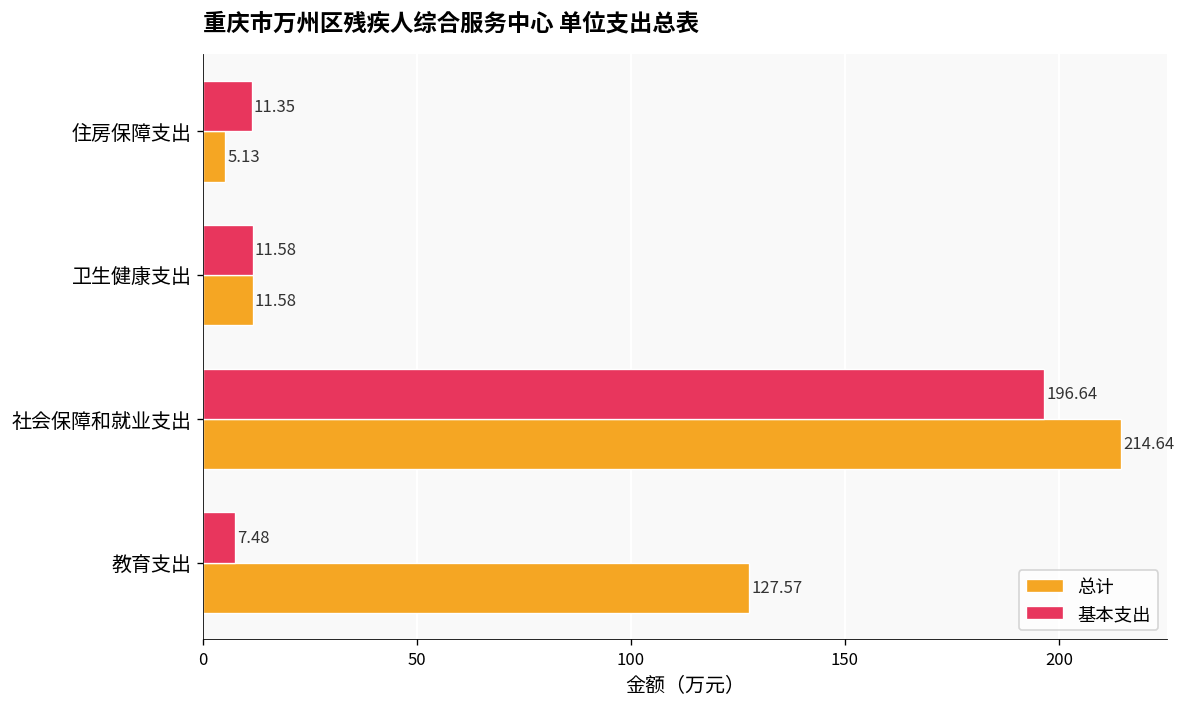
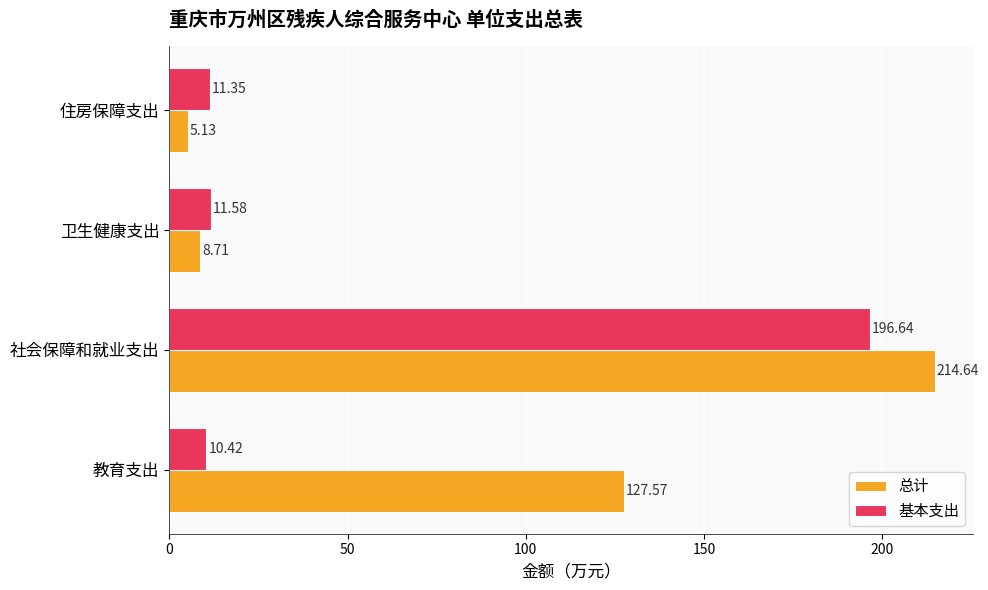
  {
    "总计": {
      "住房保障支出": 5.13,
-     "卫生健康支出": 11.58,
+     "卫生健康支出": 8.71,
      "社会保障和就业支出": 214.64,
      "教育支出": 127.57
    },
    "基本支出": {
      "住房保障支出": 11.35,
      "卫生健康支出": 11.58,
      "社会保障和就业支出": 196.64,
-     "教育支出": 7.48
+     "教育支出": 10.42
    }
  }
